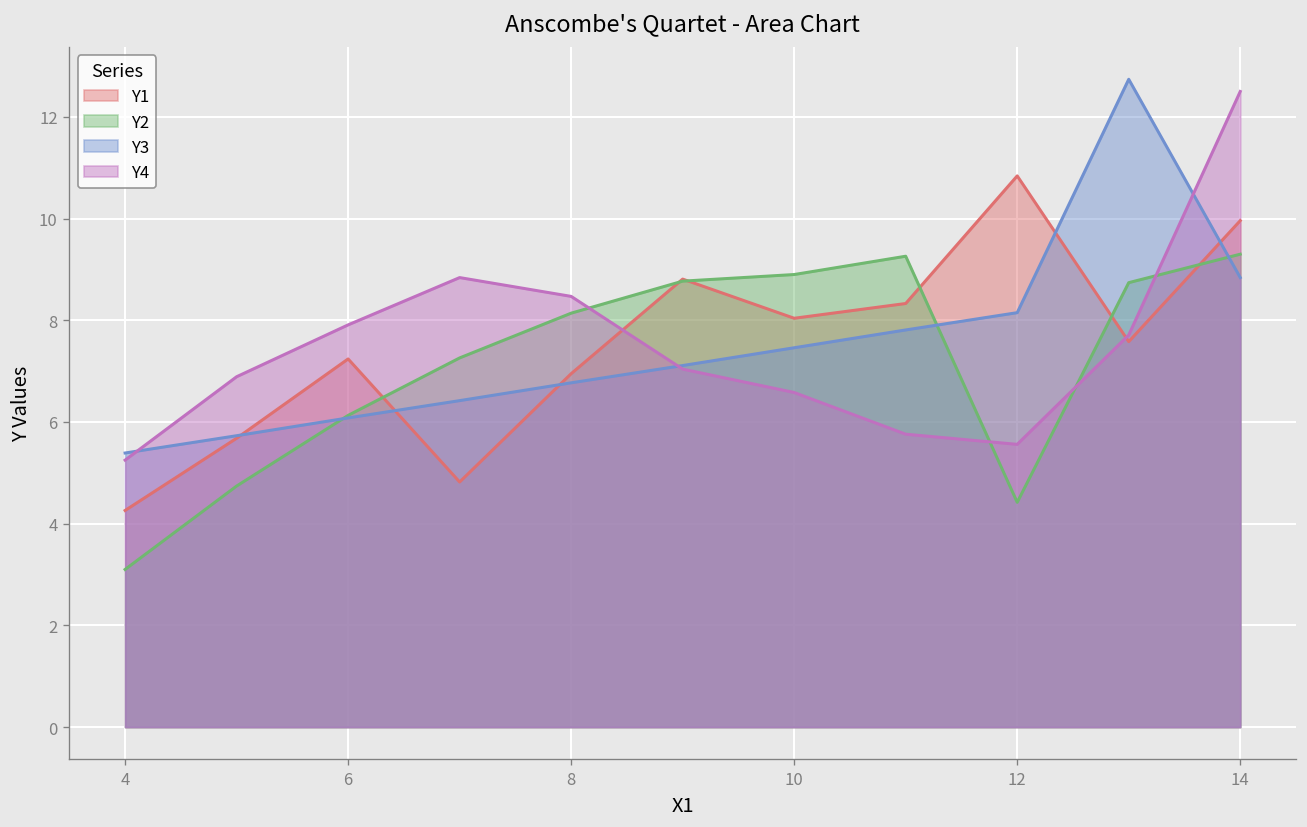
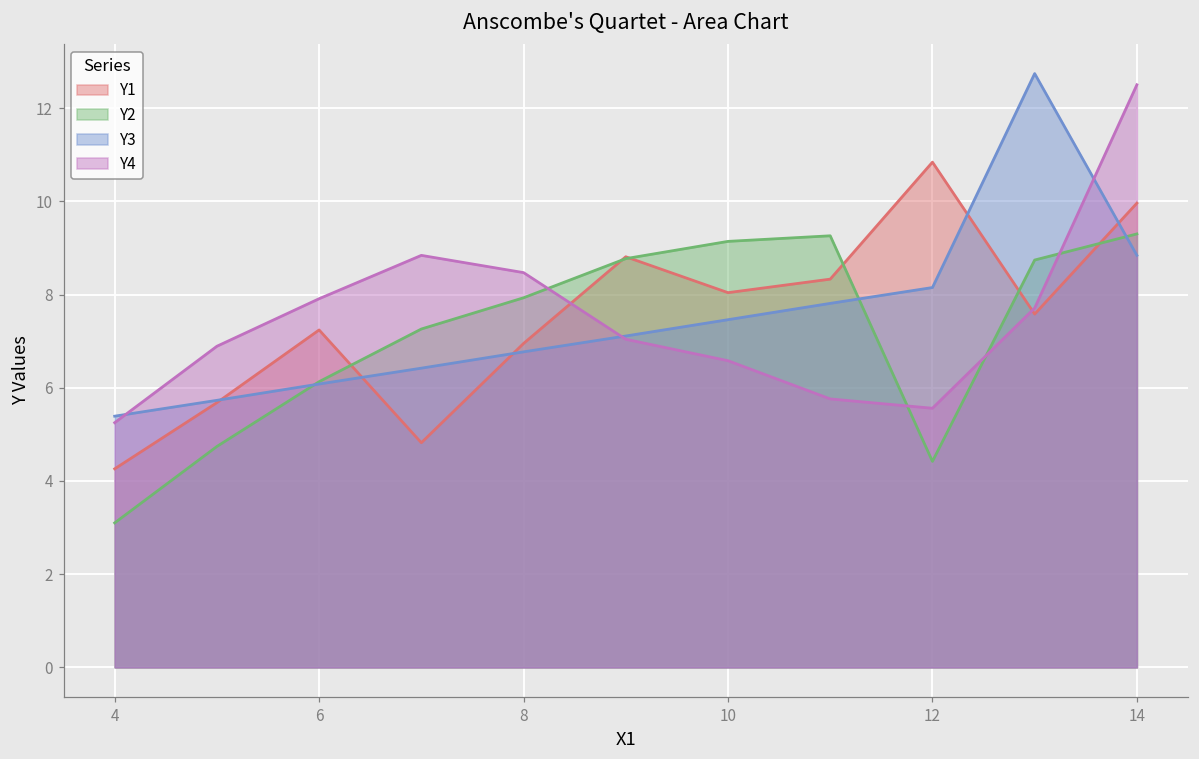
  {
    "Y2": {
      "4": 3.1,
-     "8": 8.1,
-     "10": 8.9,
+     "8": 7.9,
+     "10": 9.1,
      "12": 4.4,
      "14": 9.3
    }
  }
